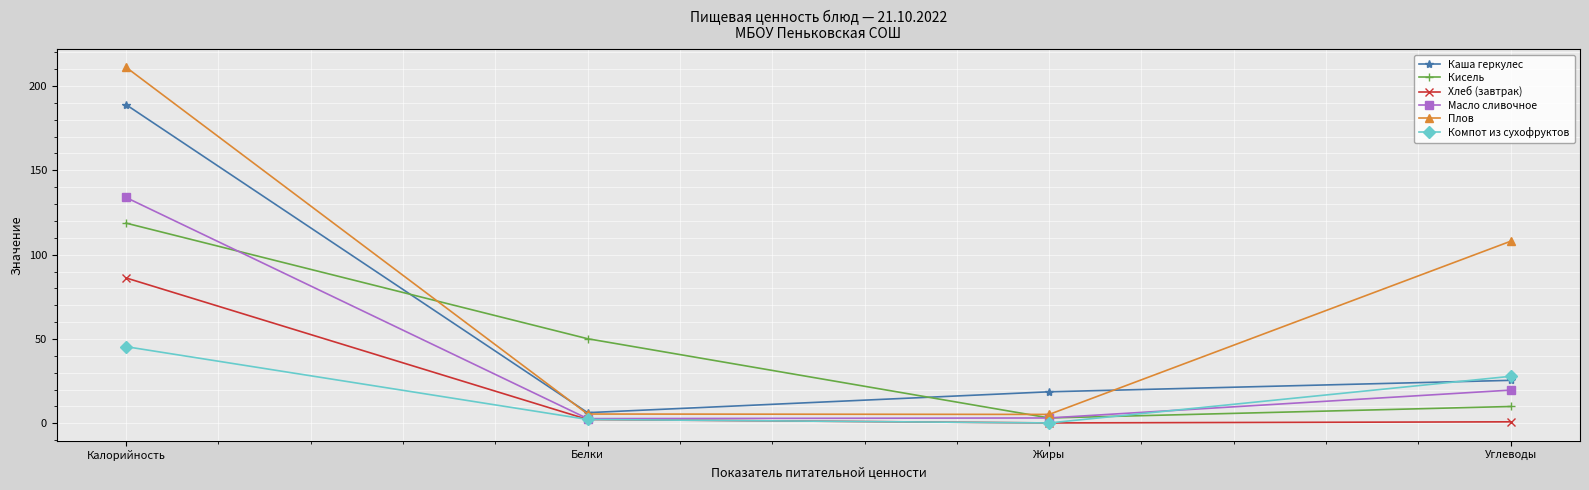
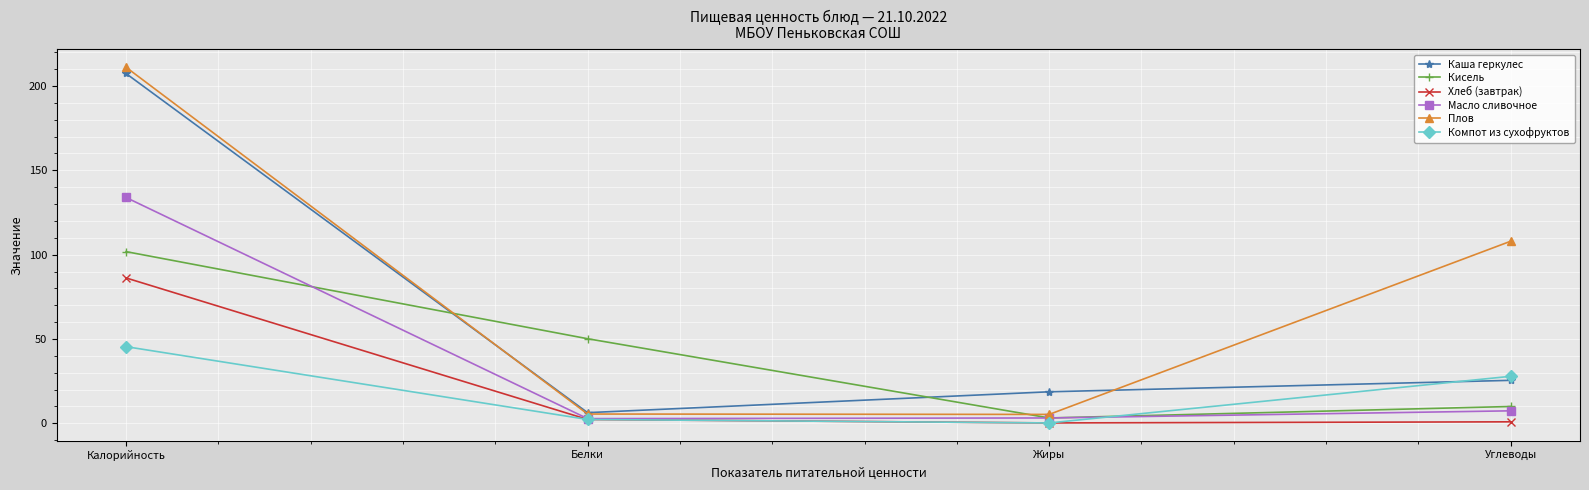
  {
    "Каша геркулес": {
-     "Калорийность": 189,
+     "Калорийность": 207,
      "Жиры": 19,
      "Углеводы": 25
    },
    "Кисель": {
-     "Калорийность": 119,
+     "Калорийность": 102,
      "Белки": 50,
      "Углеводы": 10
    },
    "Хлеб (завтрак)": {
      "Калорийность": 86,
      "Углеводы": 1
    },
    "Масло сливочное": {
      "Калорийность": 134,
-     "Углеводы": 20
+     "Углеводы": 7
    },
    "Плов": {
      "Калорийность": 211,
      "Жиры": 5,
      "Углеводы": 108
    },
    "Компот из сухофруктов": {
      "Калорийность": 45,
      "Углеводы": 28
    }
  }
